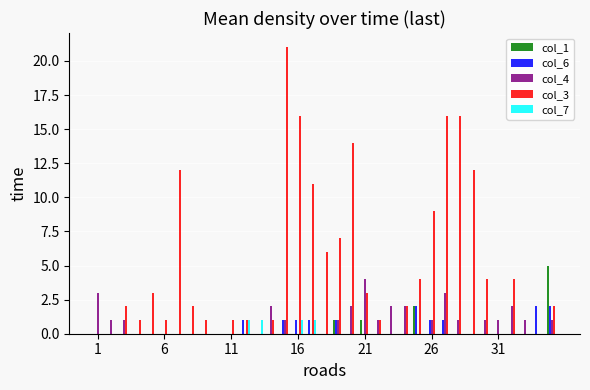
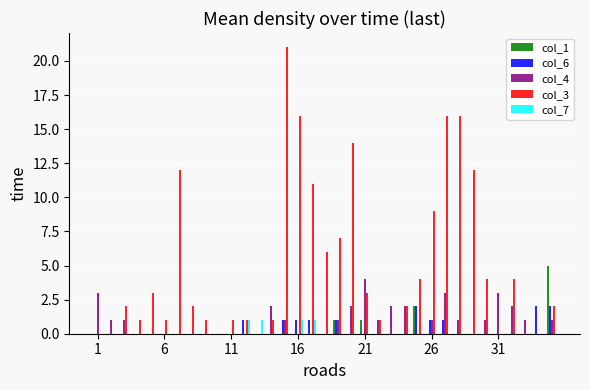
  {
    "col_4": {
      "1": 3,
      "6": 0,
      "11": 0,
      "16": 0,
      "21": 4,
      "26": 1,
-     "31": 1
+     "31": 3
    }
  }
